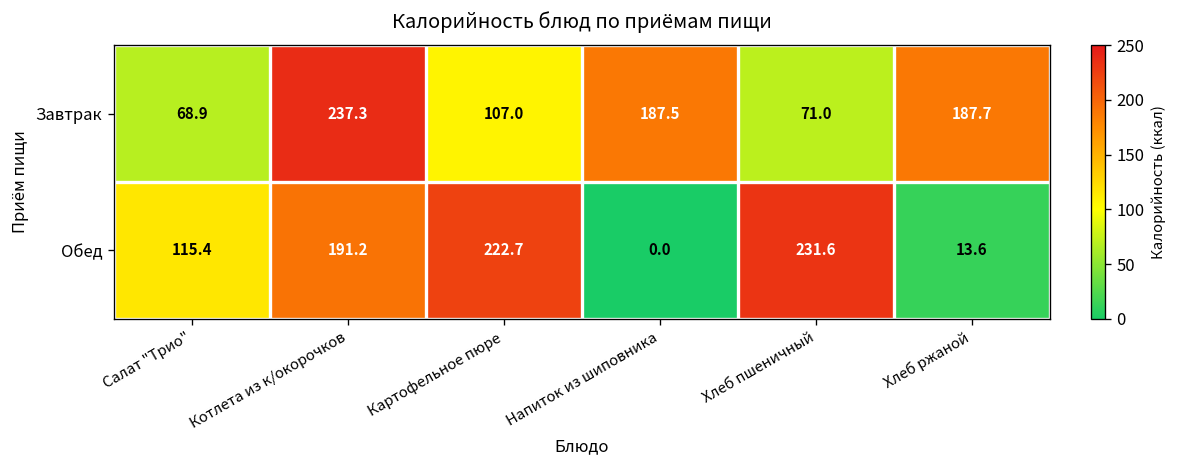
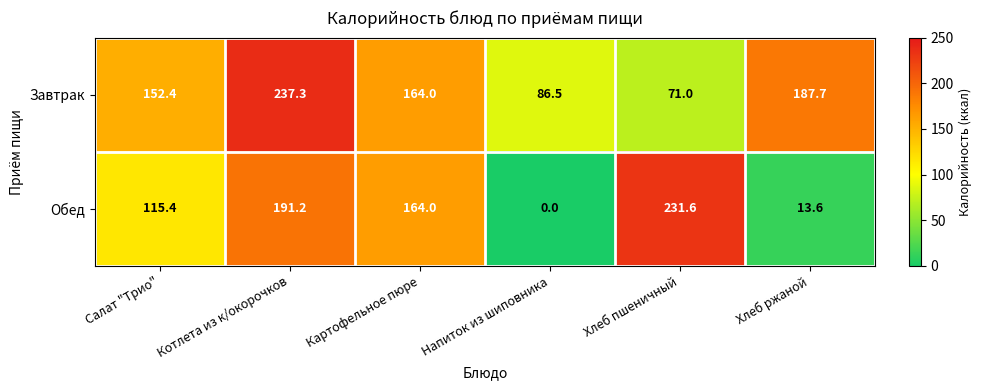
  {
    "Завтрак": {
-     "Салат \"Трио\"": 68.9,
+     "Салат \"Трио\"": 152.4,
      "Котлета из к/окорочков": 237.3,
-     "Картофельное пюре": 107.0,
-     "Напиток из шиповника": 187.5,
+     "Картофельное пюре": 164.0,
+     "Напиток из шиповника": 86.5,
      "Хлеб пшеничный": 71.0,
      "Хлеб ржаной": 187.7
    },
    "Обед": {
      "Салат \"Трио\"": 115.4,
      "Котлета из к/окорочков": 191.2,
-     "Картофельное пюре": 222.7,
+     "Картофельное пюре": 164.0,
      "Напиток из шиповника": 0.0,
      "Хлеб пшеничный": 231.6,
      "Хлеб ржаной": 13.6
    }
  }
